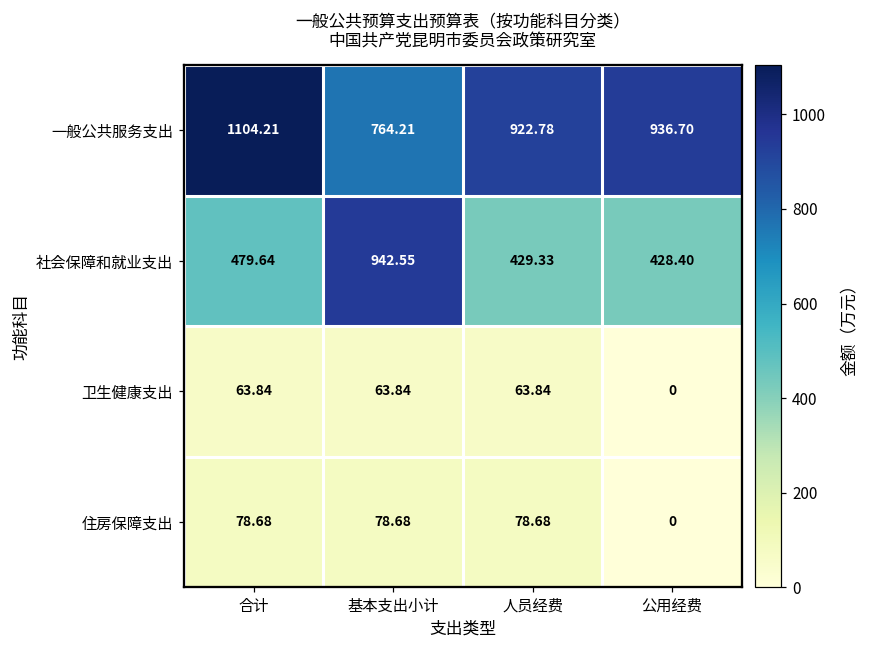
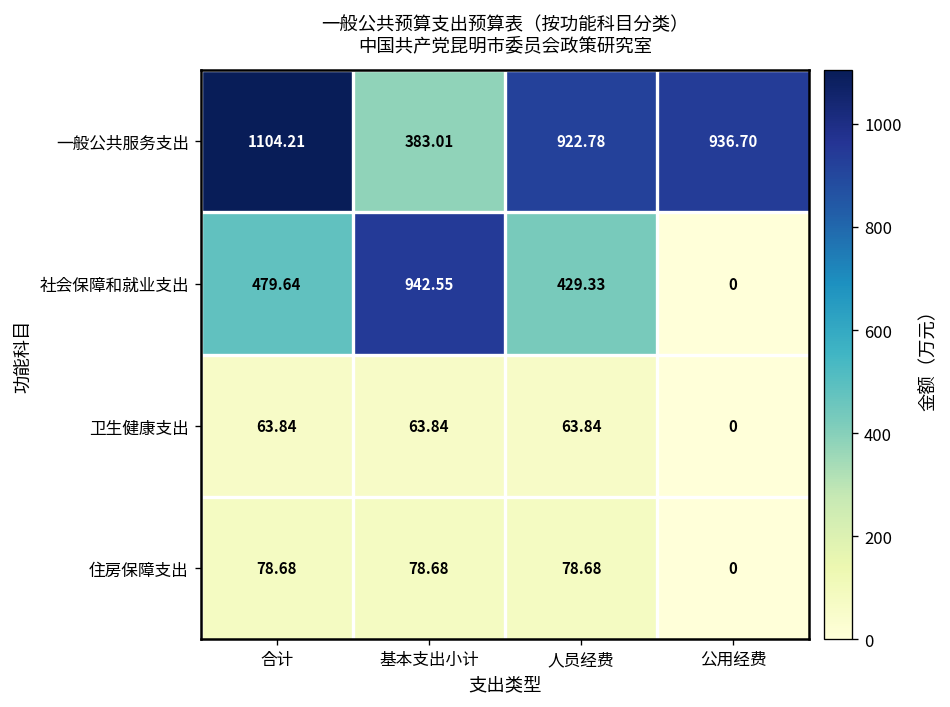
  {
    "一般公共服务支出": {
      "合计": 1104.21,
-     "基本支出小计": 764.21,
+     "基本支出小计": 383.01,
      "人员经费": 922.78,
      "公用经费": 936.70
    },
    "社会保障和就业支出": {
      "合计": 479.64,
      "基本支出小计": 942.55,
      "人员经费": 429.33,
-     "公用经费": 428.40
+     "公用经费": 0
    },
    "卫生健康支出": {
      "合计": 63.84,
      "基本支出小计": 63.84,
      "人员经费": 63.84,
      "公用经费": 0
    },
    "住房保障支出": {
      "合计": 78.68,
      "基本支出小计": 78.68,
      "人员经费": 78.68,
      "公用经费": 0
    }
  }
